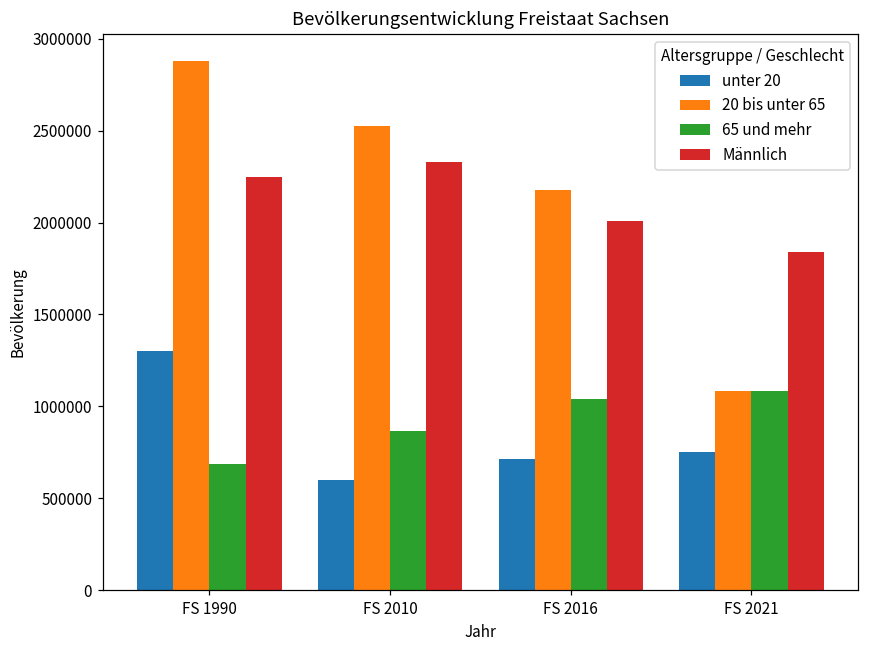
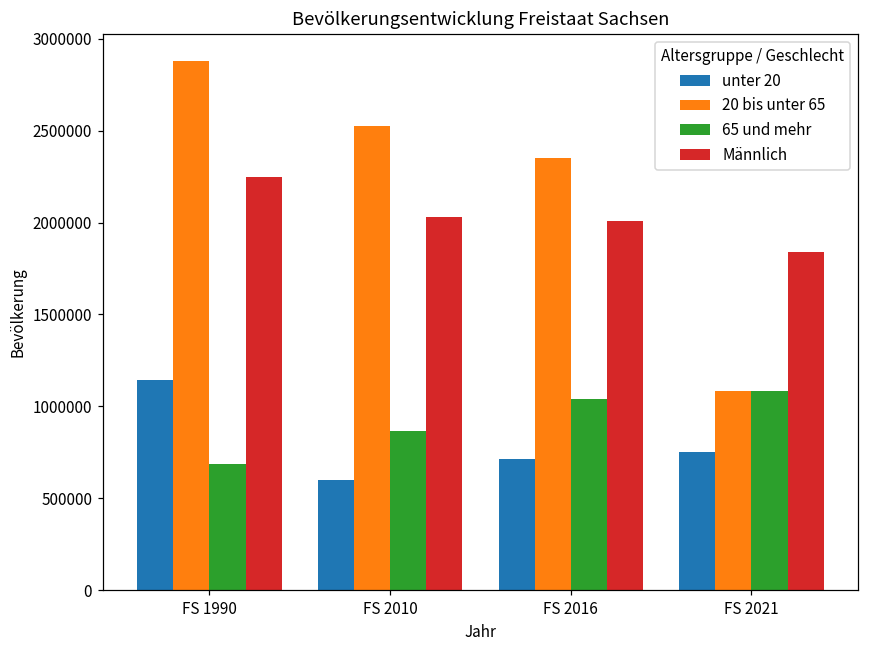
  {
    "unter 20": {
-     "FS 1990": 1300000,
+     "FS 1990": 1150000,
      "FS 2010": 600000,
      "FS 2016": 720000,
      "FS 2021": 750000
    },
    "20 bis unter 65": {
      "FS 1990": 2880000,
      "FS 2010": 2520000,
-     "FS 2016": 2180000,
+     "FS 2016": 2350000,
      "FS 2021": 1080000
    },
    "65 und mehr": {
      "FS 1990": 690000,
      "FS 2010": 870000,
      "FS 2016": 1040000,
      "FS 2021": 1080000
    },
    "Männlich": {
      "FS 1990": 2250000,
-     "FS 2010": 2330000,
+     "FS 2010": 2030000,
      "FS 2016": 2010000,
      "FS 2021": 1840000
    }
  }
